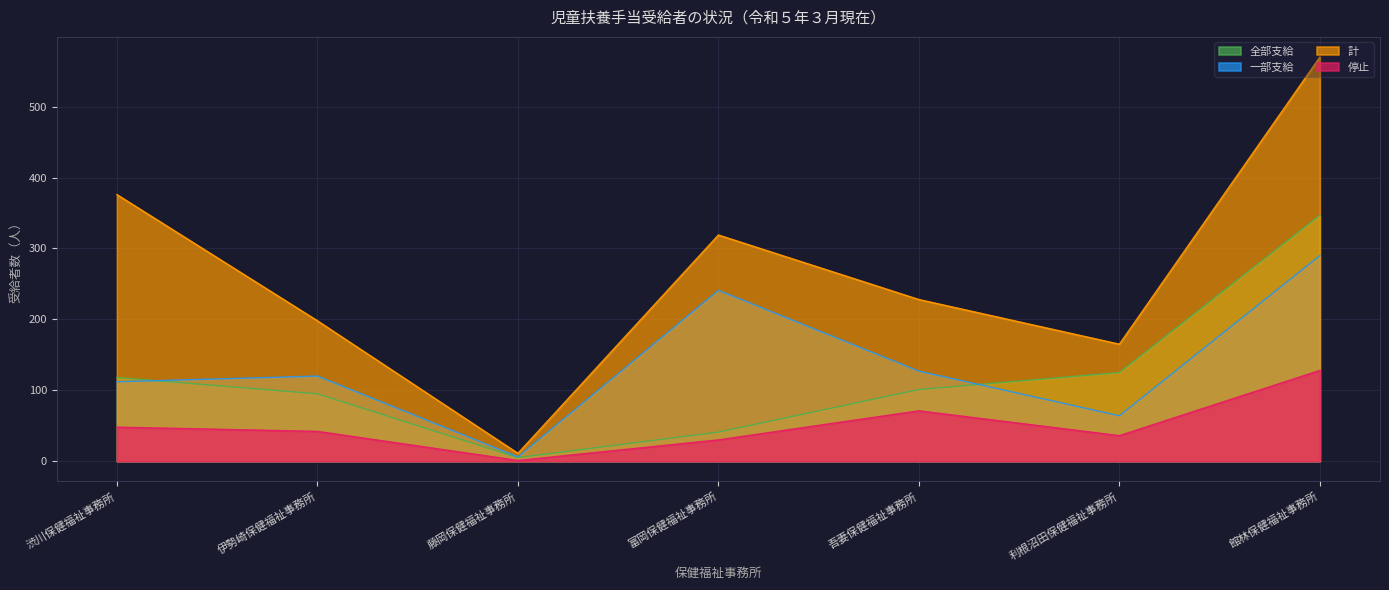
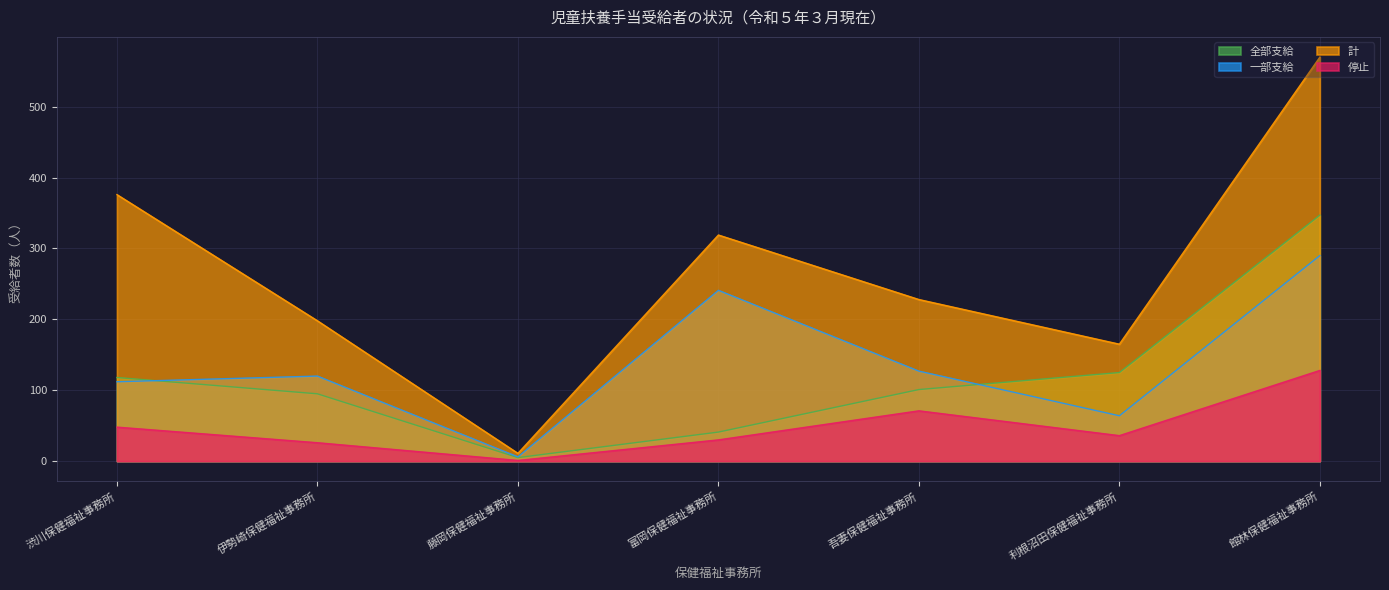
  {
    "全部支給": {
      "渋川保健福祉事務所": 120,
      "伊勢崎保健福祉事務所": 100,
      "富岡保健福祉事務所": 40,
      "吾妻保健福祉事務所": 100,
      "利根沼田保健福祉事務所": 130,
      "館林保健福祉事務所": 350
    },
    "一部支給": {
      "渋川保健福祉事務所": 110,
      "伊勢崎保健福祉事務所": 120,
      "富岡保健福祉事務所": 240,
      "吾妻保健福祉事務所": 130,
      "利根沼田保健福祉事務所": 60,
      "館林保健福祉事務所": 290
    },
    "計": {
      "渋川保健福祉事務所": 380,
      "伊勢崎保健福祉事務所": 200,
      "藤岡保健福祉事務所": 10,
      "富岡保健福祉事務所": 320,
      "吾妻保健福祉事務所": 230,
      "利根沼田保健福祉事務所": 170
    },
    "停止": {
      "渋川保健福祉事務所": 50,
-     "伊勢崎保健福祉事務所": 40,
+     "伊勢崎保健福祉事務所": 30,
      "藤岡保健福祉事務所": 0,
      "富岡保健福祉事務所": 30,
      "吾妻保健福祉事務所": 70,
      "利根沼田保健福祉事務所": 40,
      "館林保健福祉事務所": 130
    }
  }
